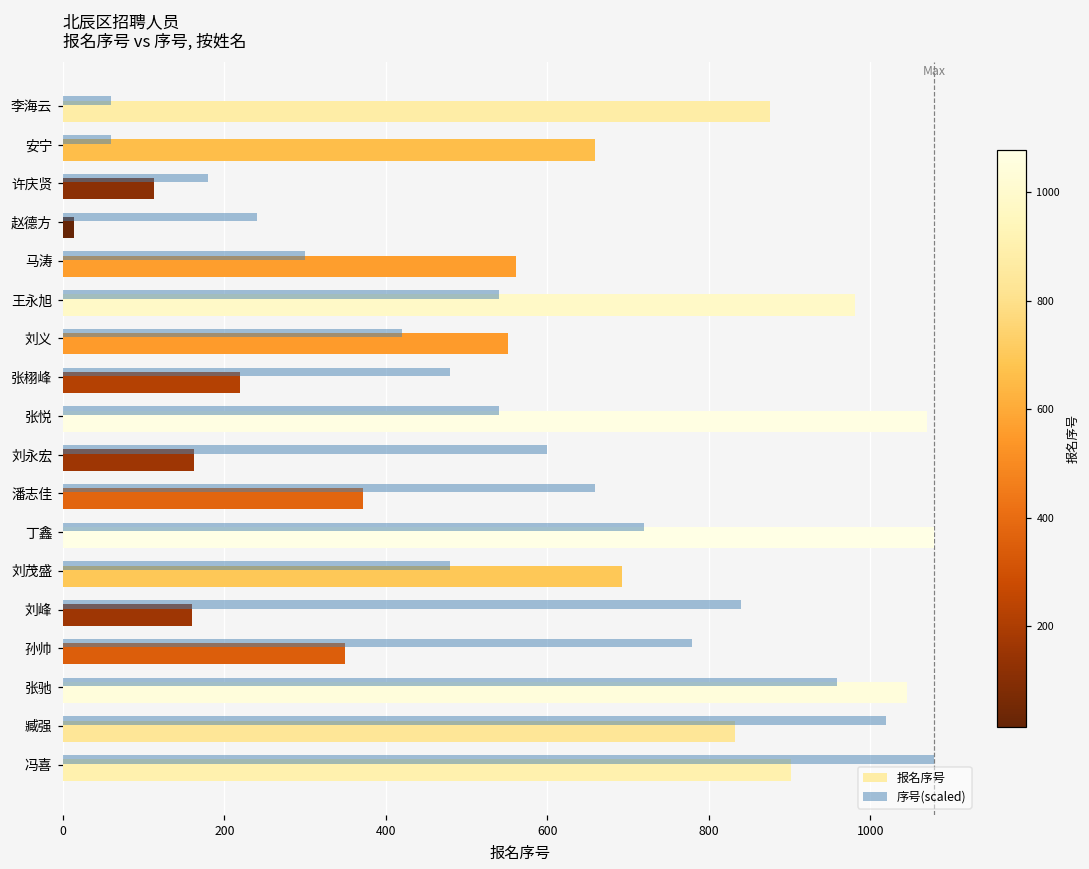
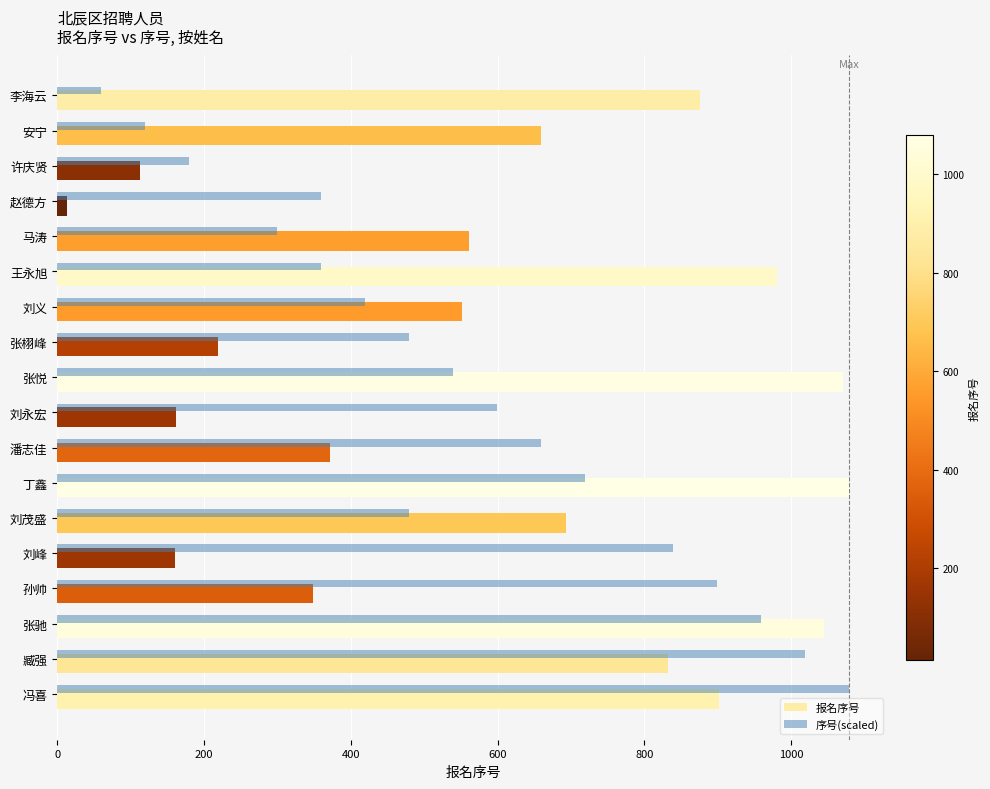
  {
    "报名序号": {
      "李海云": 880,
      "安宁": 660,
      "许庆贤": 110,
      "赵德方": 10,
      "马涛": 560,
      "王永旭": 980,
      "刘义": 550,
      "张栩峰": 220,
      "张悦": 1070,
      "刘永宏": 160,
      "潘志佳": 370,
      "丁鑫": 1080,
      "刘茂盛": 690,
      "刘峰": 160,
      "孙帅": 350,
      "张驰": 1050,
      "臧强": 830,
      "冯喜": 900
    },
    "序号(scaled)": {
      "李海云": 60,
-     "安宁": 60,
+     "安宁": 120,
      "许庆贤": 180,
-     "赵德方": 240,
+     "赵德方": 360,
      "马涛": 300,
-     "王永旭": 540,
+     "王永旭": 360,
      "刘义": 420,
      "张栩峰": 480,
      "张悦": 540,
      "刘永宏": 600,
      "潘志佳": 660,
      "丁鑫": 720,
      "刘茂盛": 480,
      "刘峰": 840,
-     "孙帅": 780,
+     "孙帅": 900,
      "张驰": 960,
      "臧强": 1020,
      "冯喜": 1080
    }
  }
